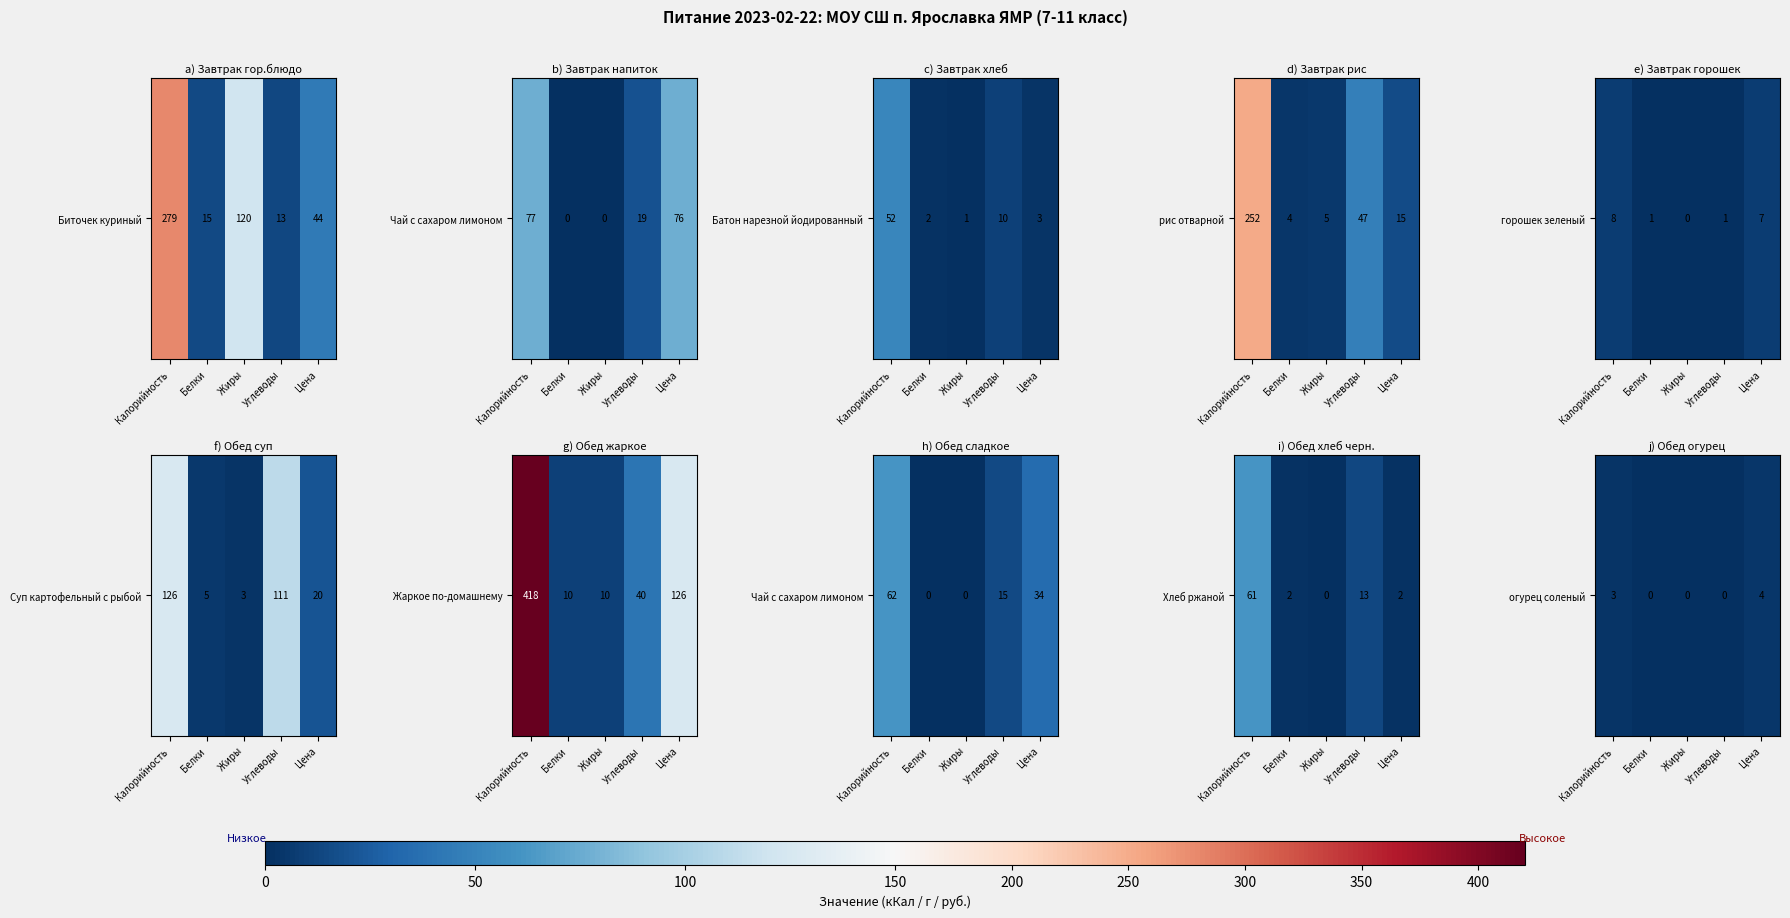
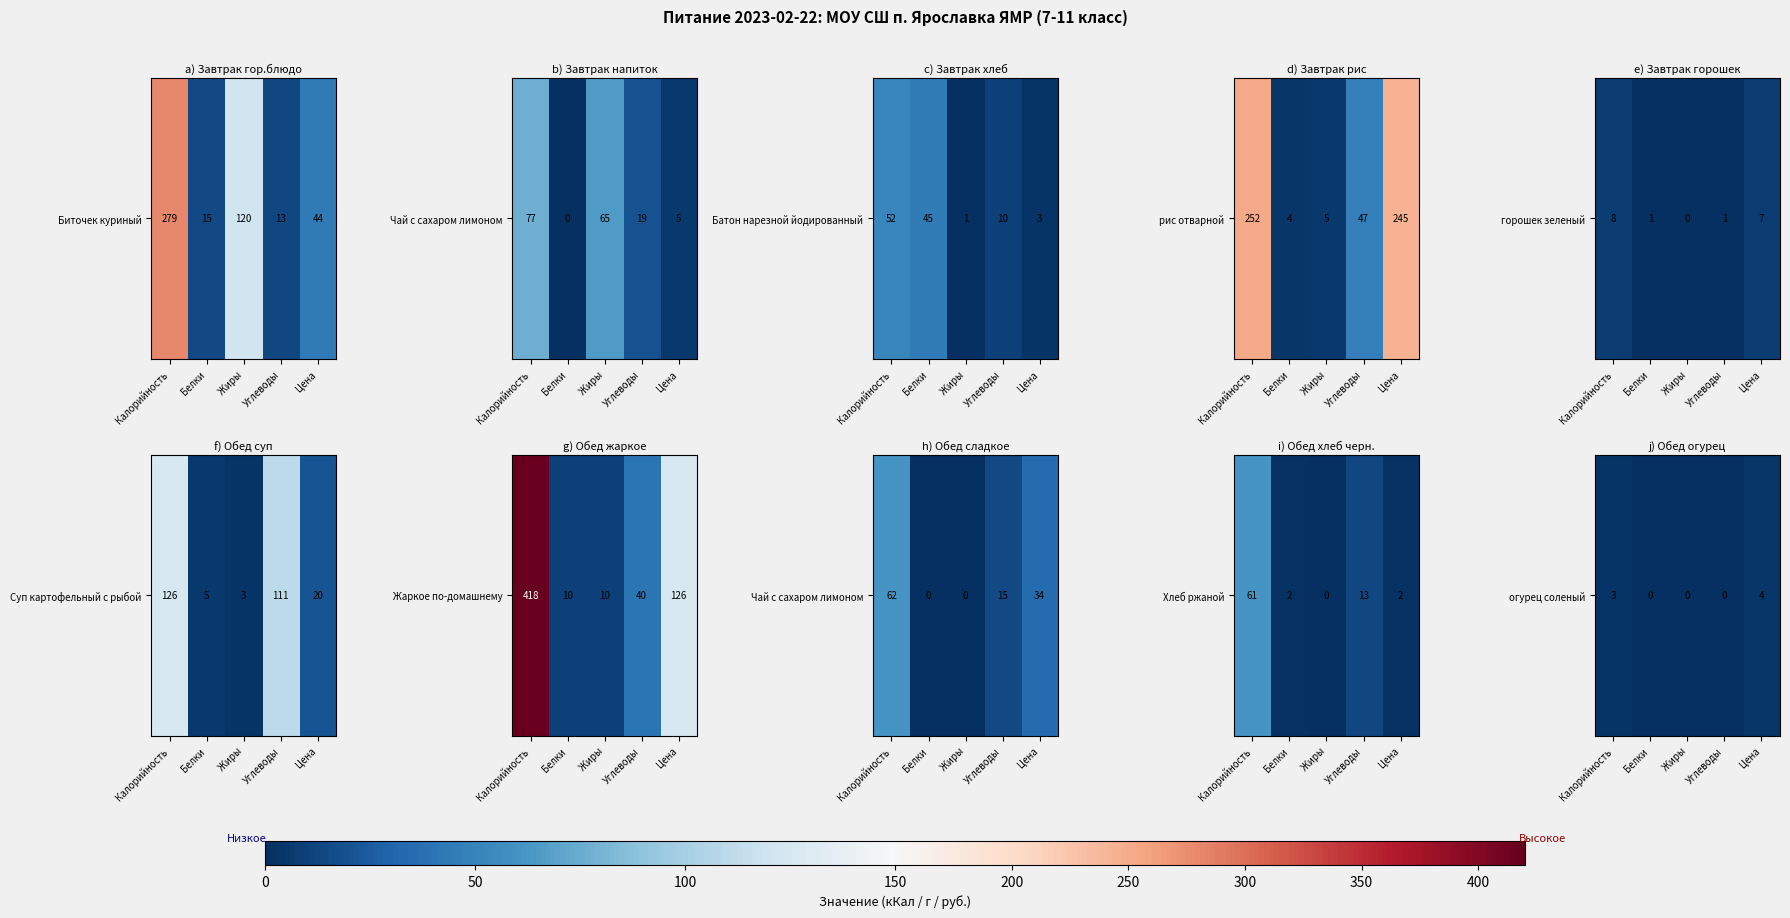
  {
    "a) Завтрак гор.блюдо": {
      "Биточек куриный": {
        "Калорийность": 279,
        "Белки": 15,
        "Жиры": 120,
        "Углеводы": 13,
        "Цена": 44
      }
    },
    "b) Завтрак напиток": {
      "Чай с сахаром лимоном": {
        "Калорийность": 77,
        "Белки": 0,
-       "Жиры": 0,
+       "Жиры": 65,
        "Углеводы": 19,
-       "Цена": 76
+       "Цена": 5
      }
    },
    "c) Завтрак хлеб": {
      "Батон нарезной йодированный": {
        "Калорийность": 52,
-       "Белки": 2,
+       "Белки": 45,
        "Жиры": 1,
        "Углеводы": 10,
        "Цена": 3
      }
    },
    "d) Завтрак рис": {
      "рис отварной": {
        "Калорийность": 252,
        "Белки": 4,
        "Жиры": 5,
        "Углеводы": 47,
-       "Цена": 15
+       "Цена": 245
      }
    },
    "e) Завтрак горошек": {
      "горошек зеленый": {
        "Калорийность": 8,
        "Белки": 1,
        "Жиры": 0,
        "Углеводы": 1,
        "Цена": 7
      }
    },
    "f) Обед суп": {
      "Суп картофельный с рыбой": {
        "Калорийность": 126,
        "Белки": 5,
        "Жиры": 3,
        "Углеводы": 111,
        "Цена": 20
      }
    },
    "g) Обед жаркое": {
      "Жаркое по-домашнему": {
        "Калорийность": 418,
        "Белки": 10,
        "Жиры": 10,
        "Углеводы": 40,
        "Цена": 126
      }
    },
    "h) Обед сладкое": {
      "Чай с сахаром лимоном": {
        "Калорийность": 62,
        "Белки": 0,
        "Жиры": 0,
        "Углеводы": 15,
        "Цена": 34
      }
    },
    "i) Обед хлеб черн.": {
      "Хлеб ржаной": {
        "Калорийность": 61,
        "Белки": 2,
        "Жиры": 0,
        "Углеводы": 13,
        "Цена": 2
      }
    },
    "j) Обед огурец": {
      "огурец соленый": {
        "Калорийность": 3,
        "Белки": 0,
        "Жиры": 0,
        "Углеводы": 0,
        "Цена": 4
      }
    }
  }
